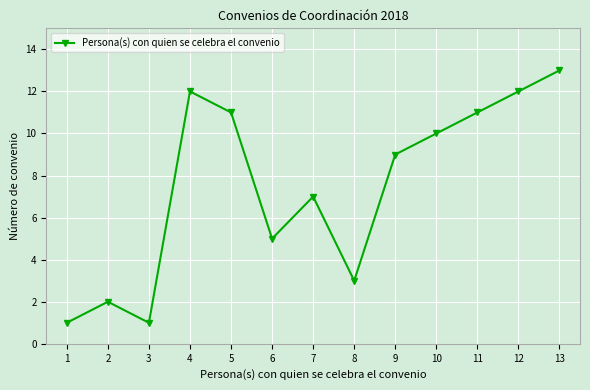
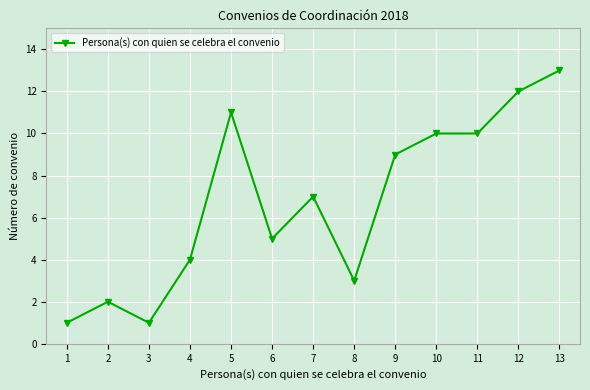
  {
    "1": 1,
    "2": 2,
    "3": 1,
-   "4": 12,
+   "4": 4,
    "5": 11,
    "6": 5,
    "7": 7,
    "8": 3,
    "9": 9,
    "10": 10,
-   "11": 11,
+   "11": 10,
    "12": 12,
    "13": 13
  }
